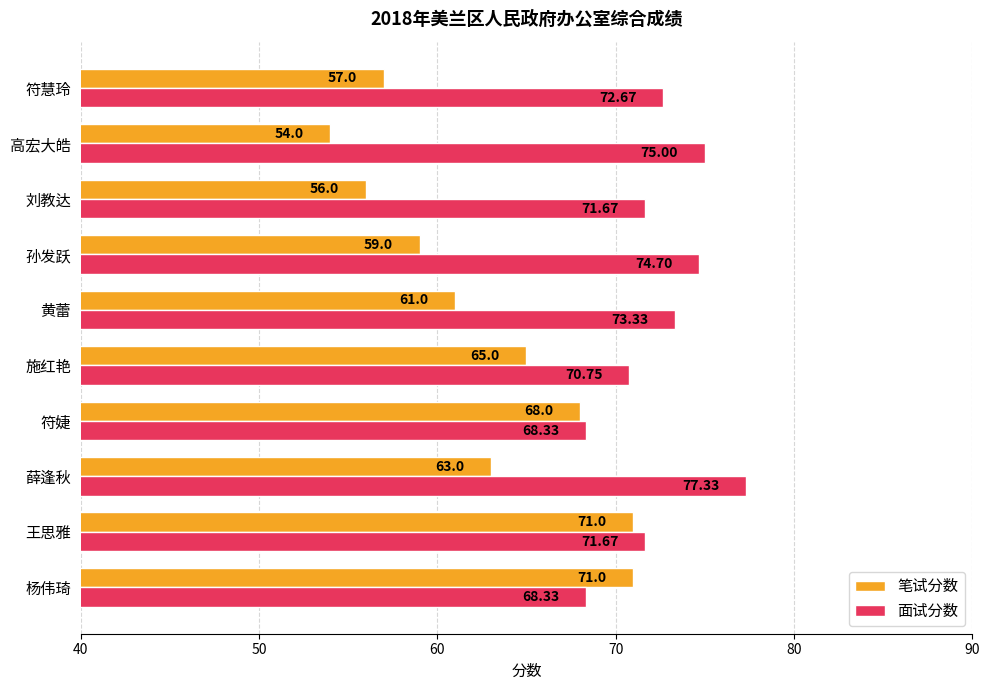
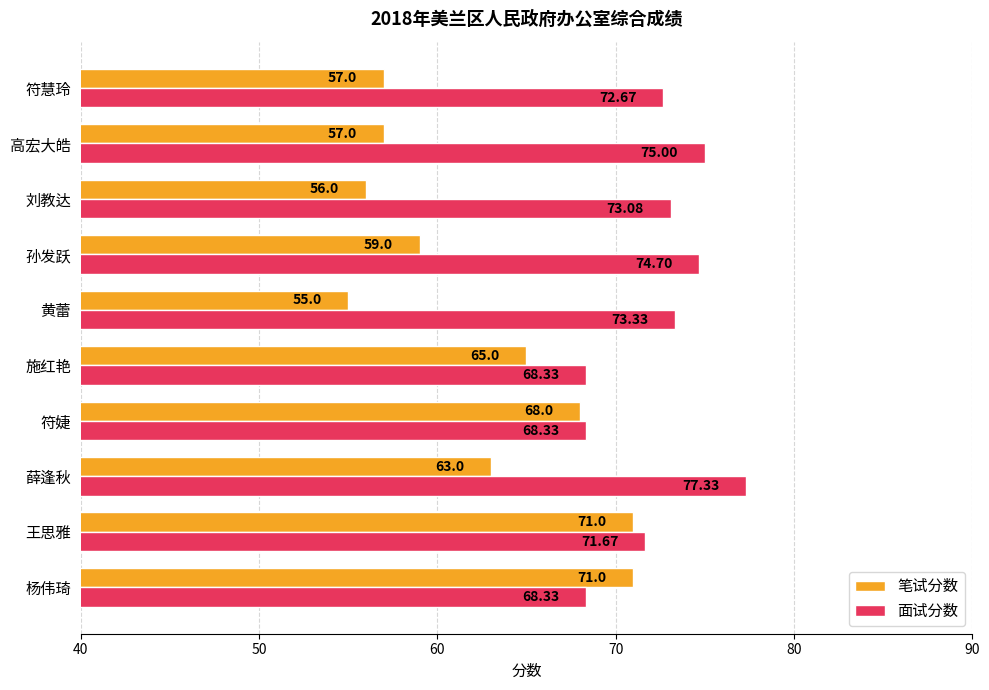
  {
    "笔试分数": {
      "符慧玲": 57.0,
-     "高宏大皓": 54.0,
+     "高宏大皓": 57.0,
      "刘教达": 56.0,
      "孙发跃": 59.0,
-     "黄蕾": 61.0,
+     "黄蕾": 55.0,
      "施红艳": 65.0,
      "符婕": 68.0,
      "薛逢秋": 63.0,
      "王思雅": 71.0,
      "杨伟琦": 71.0
    },
    "面试分数": {
      "符慧玲": 72.67,
      "高宏大皓": 75.00,
-     "刘教达": 71.67,
+     "刘教达": 73.08,
      "孙发跃": 74.70,
      "黄蕾": 73.33,
-     "施红艳": 70.75,
+     "施红艳": 68.33,
      "符婕": 68.33,
      "薛逢秋": 77.33,
      "王思雅": 71.67,
      "杨伟琦": 68.33
    }
  }
